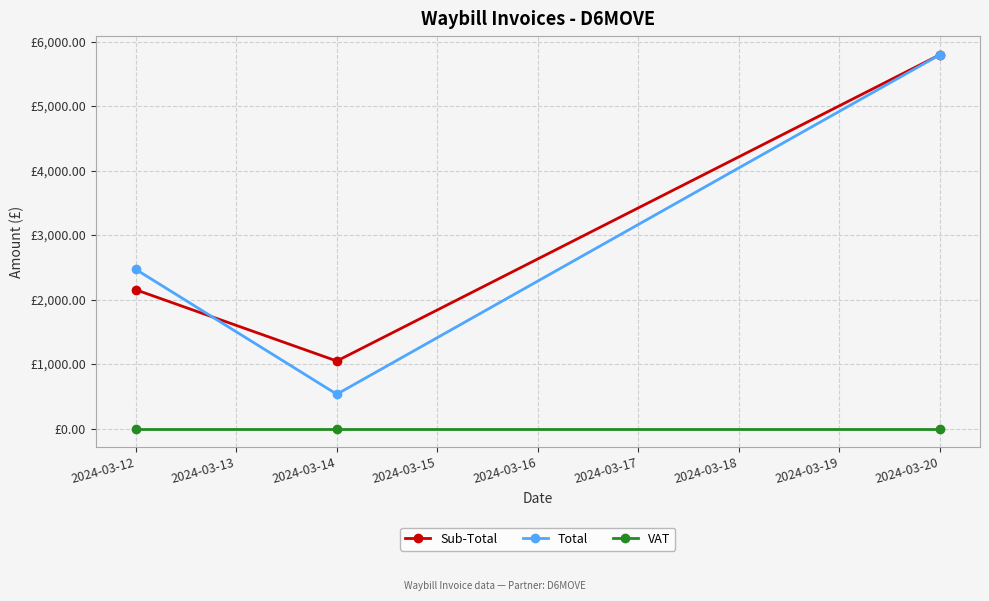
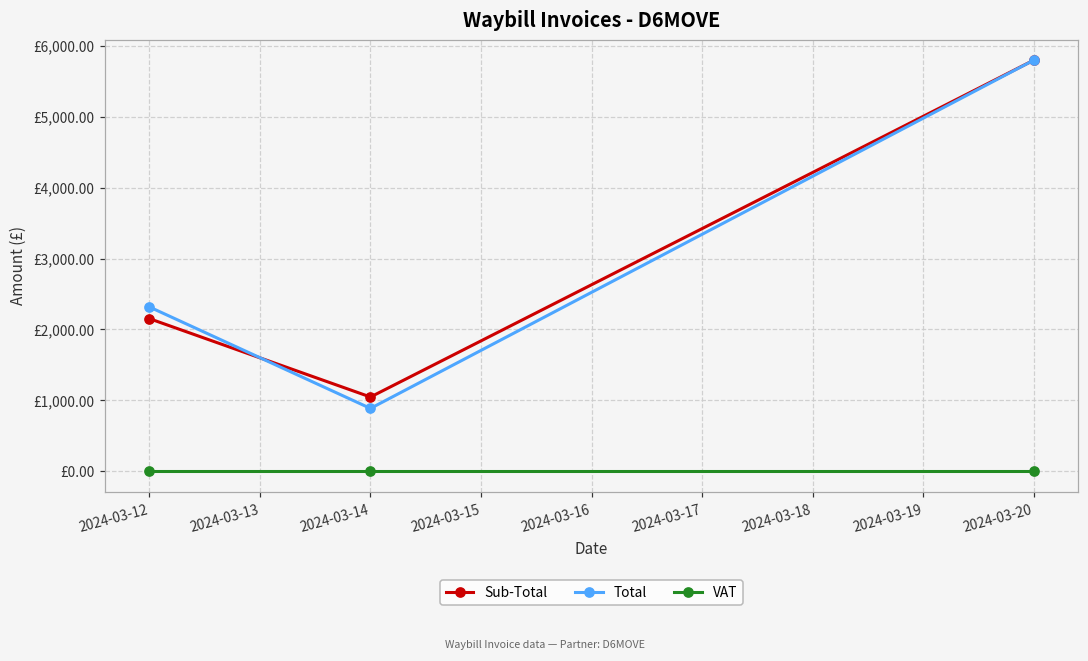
  {
    "Sub-Total": {
      "2024-03-12": "£2,200",
      "2024-03-14": "£1,000"
    },
    "Total": {
-     "2024-03-12": "£2,500",
-     "2024-03-14": "£500"
+     "2024-03-12": "£2,300",
+     "2024-03-14": "£900"
    },
    "VAT": {
      "2024-03-12": "£0",
      "2024-03-14": "£0",
      "2024-03-20": "£0"
    }
  }
